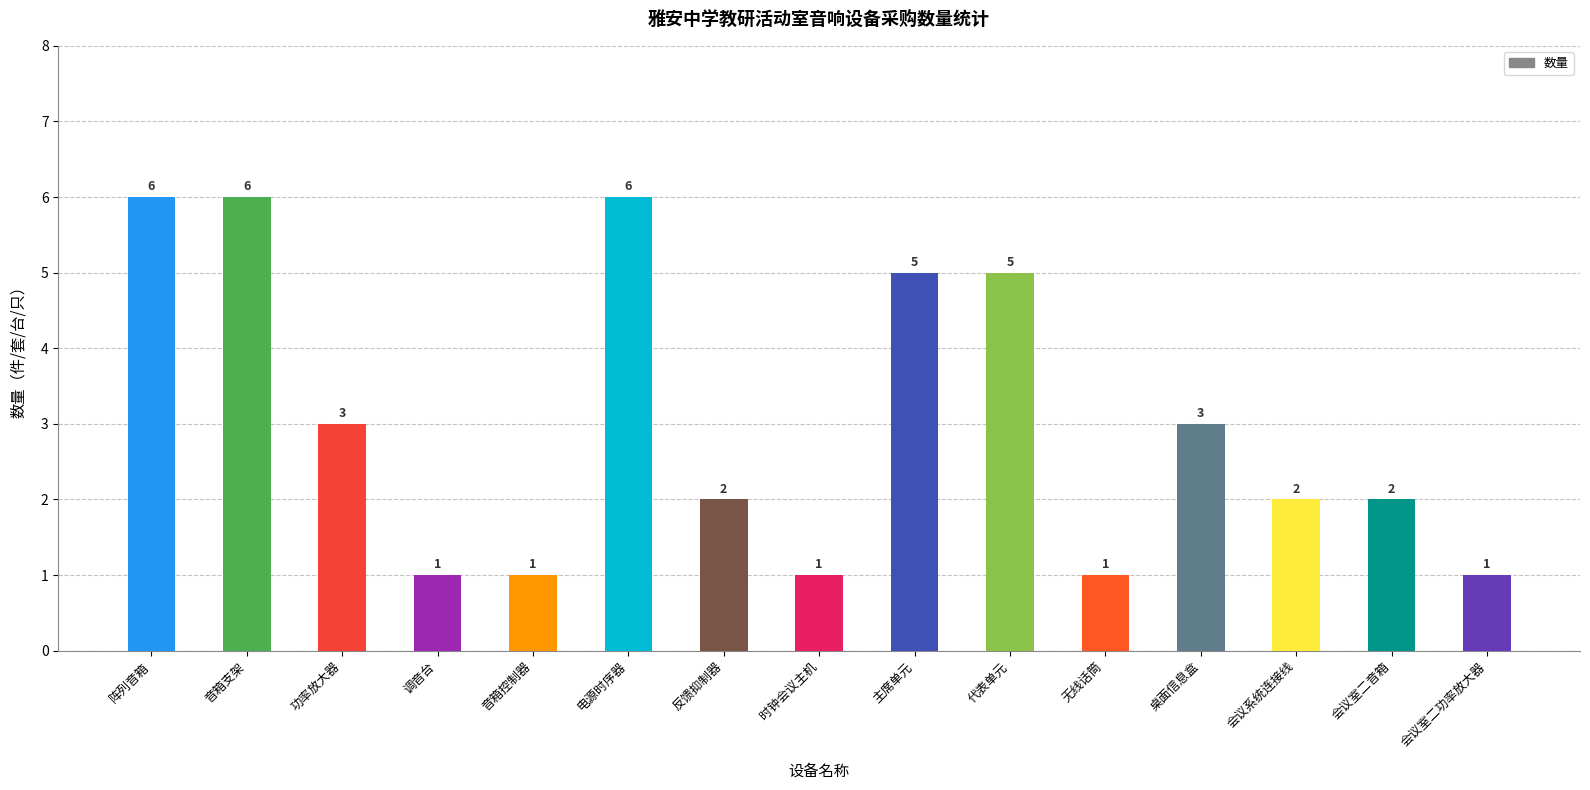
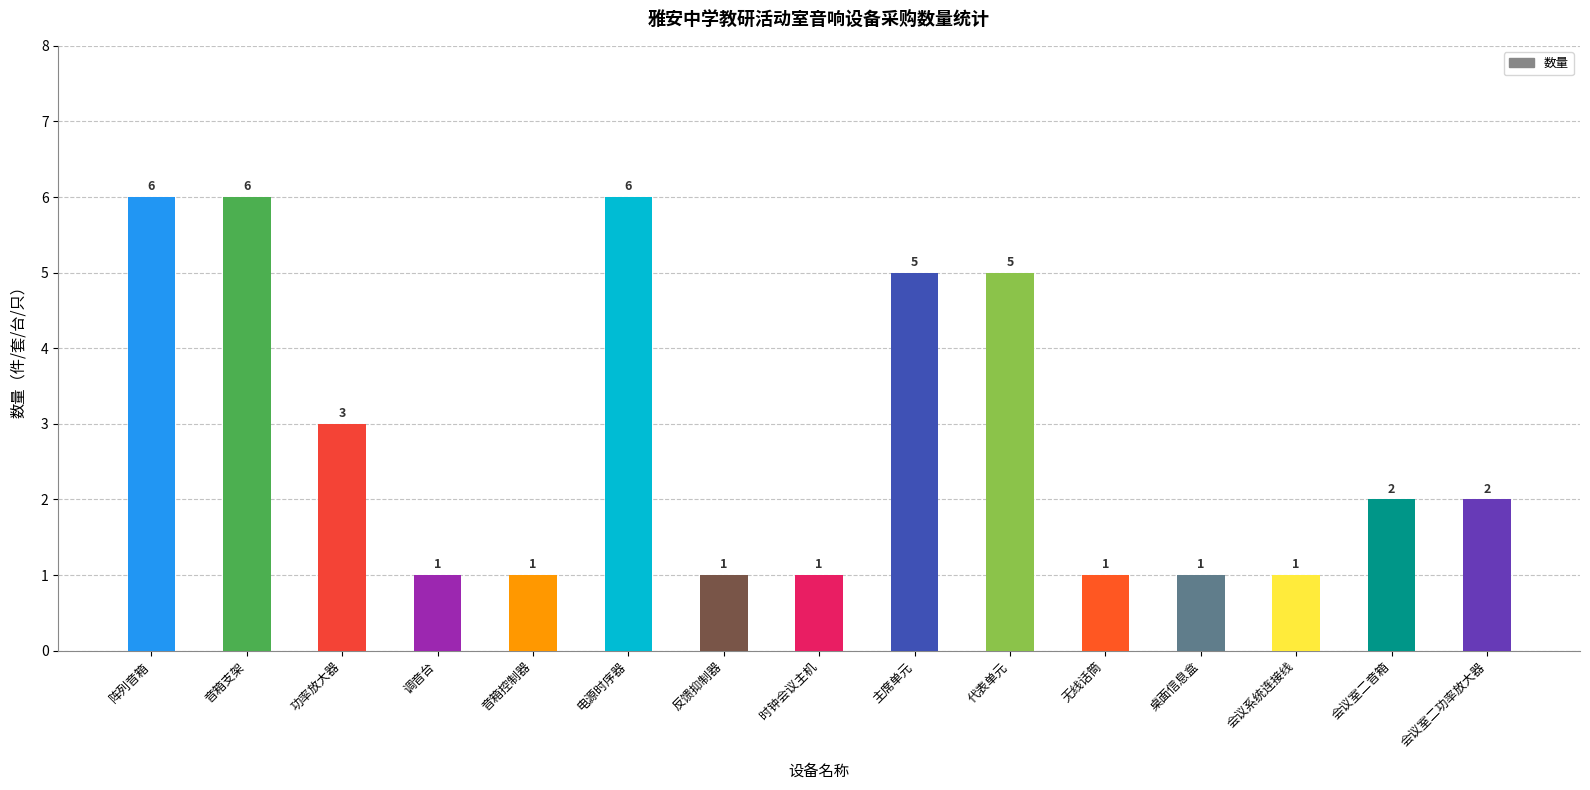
  {
    "阵列音箱": 6,
    "音箱支架": 6,
    "功率放大器": 3,
    "调音台": 1,
    "音箱控制器": 1,
    "电源时序器": 6,
-   "反馈抑制器": 2,
+   "反馈抑制器": 1,
    "时钟会议主机": 1,
    "主席单元": 5,
    "代表单元": 5,
    "无线话筒": 1,
-   "桌面信息盒": 3,
-   "会议系统连接线": 2,
+   "桌面信息盒": 1,
+   "会议系统连接线": 1,
    "会议室二音箱": 2,
-   "会议室二功率放大器": 1
+   "会议室二功率放大器": 2
  }
